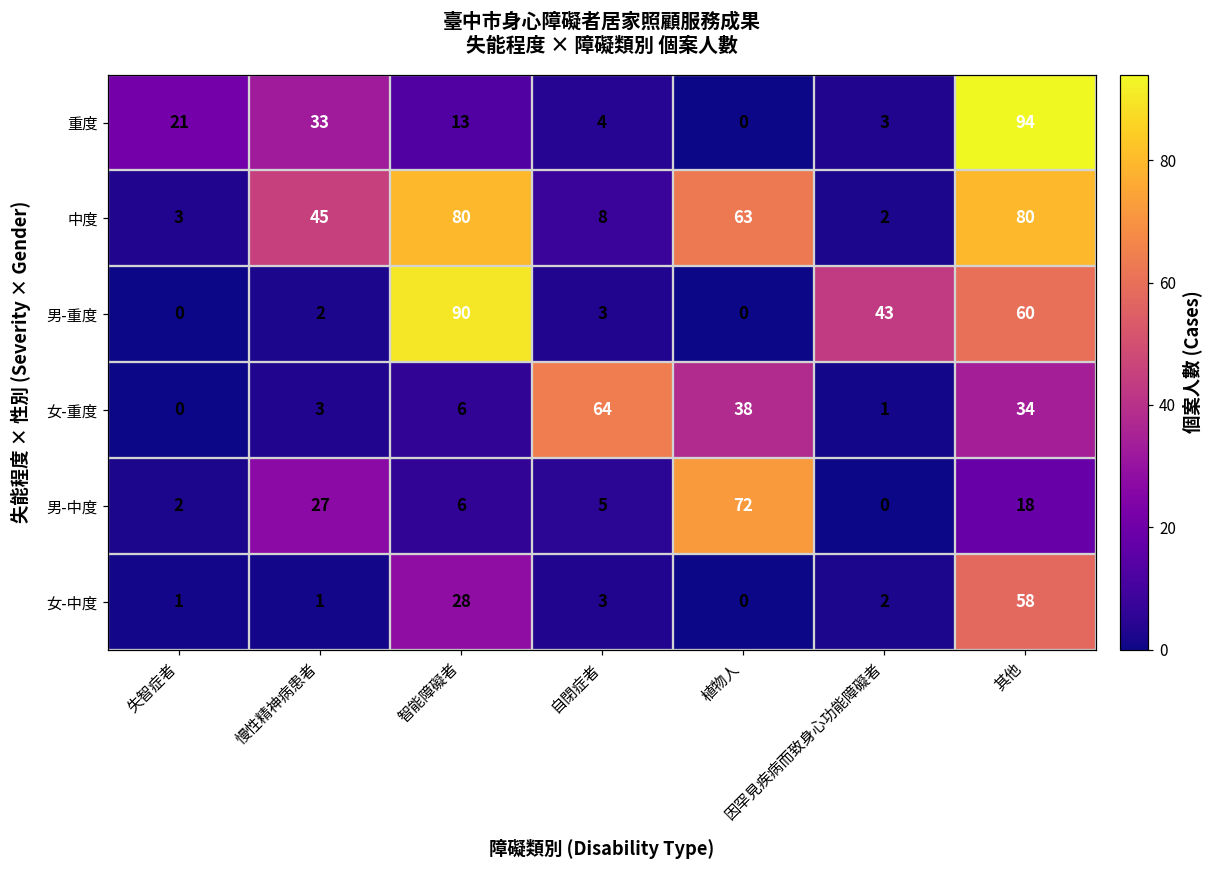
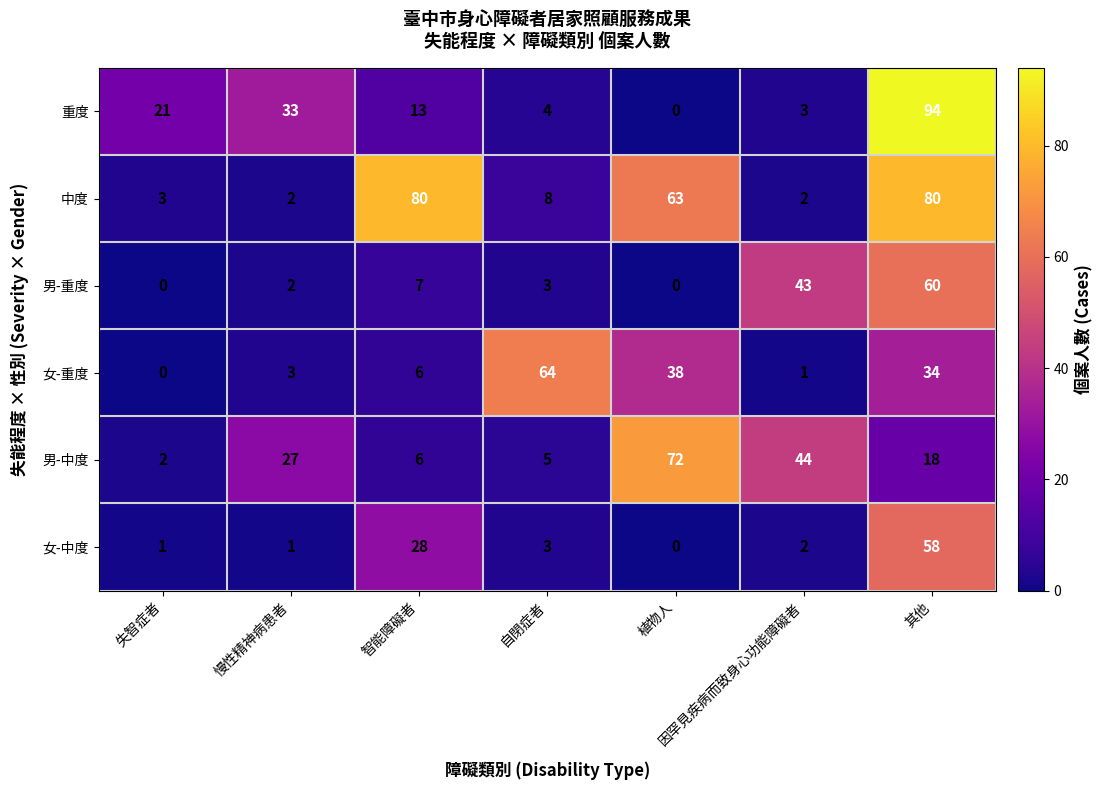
  {
    "重度": {
      "失智症者": 21,
      "慢性精神病患者": 33,
      "智能障礙者": 13,
      "自閉症者": 4,
      "植物人": 0,
      "因罕見疾病而致身心功能障礙者": 3,
      "其他": 94
    },
    "中度": {
      "失智症者": 3,
-     "慢性精神病患者": 45,
+     "慢性精神病患者": 2,
      "智能障礙者": 80,
      "自閉症者": 8,
      "植物人": 63,
      "因罕見疾病而致身心功能障礙者": 2,
      "其他": 80
    },
    "男-重度": {
      "失智症者": 0,
      "慢性精神病患者": 2,
-     "智能障礙者": 90,
+     "智能障礙者": 7,
      "自閉症者": 3,
      "植物人": 0,
      "因罕見疾病而致身心功能障礙者": 43,
      "其他": 60
    },
    "女-重度": {
      "失智症者": 0,
      "慢性精神病患者": 3,
      "智能障礙者": 6,
      "自閉症者": 64,
      "植物人": 38,
      "因罕見疾病而致身心功能障礙者": 1,
      "其他": 34
    },
    "男-中度": {
      "失智症者": 2,
      "慢性精神病患者": 27,
      "智能障礙者": 6,
      "自閉症者": 5,
      "植物人": 72,
-     "因罕見疾病而致身心功能障礙者": 0,
+     "因罕見疾病而致身心功能障礙者": 44,
      "其他": 18
    },
    "女-中度": {
      "失智症者": 1,
      "慢性精神病患者": 1,
      "智能障礙者": 28,
      "自閉症者": 3,
      "植物人": 0,
      "因罕見疾病而致身心功能障礙者": 2,
      "其他": 58
    }
  }
